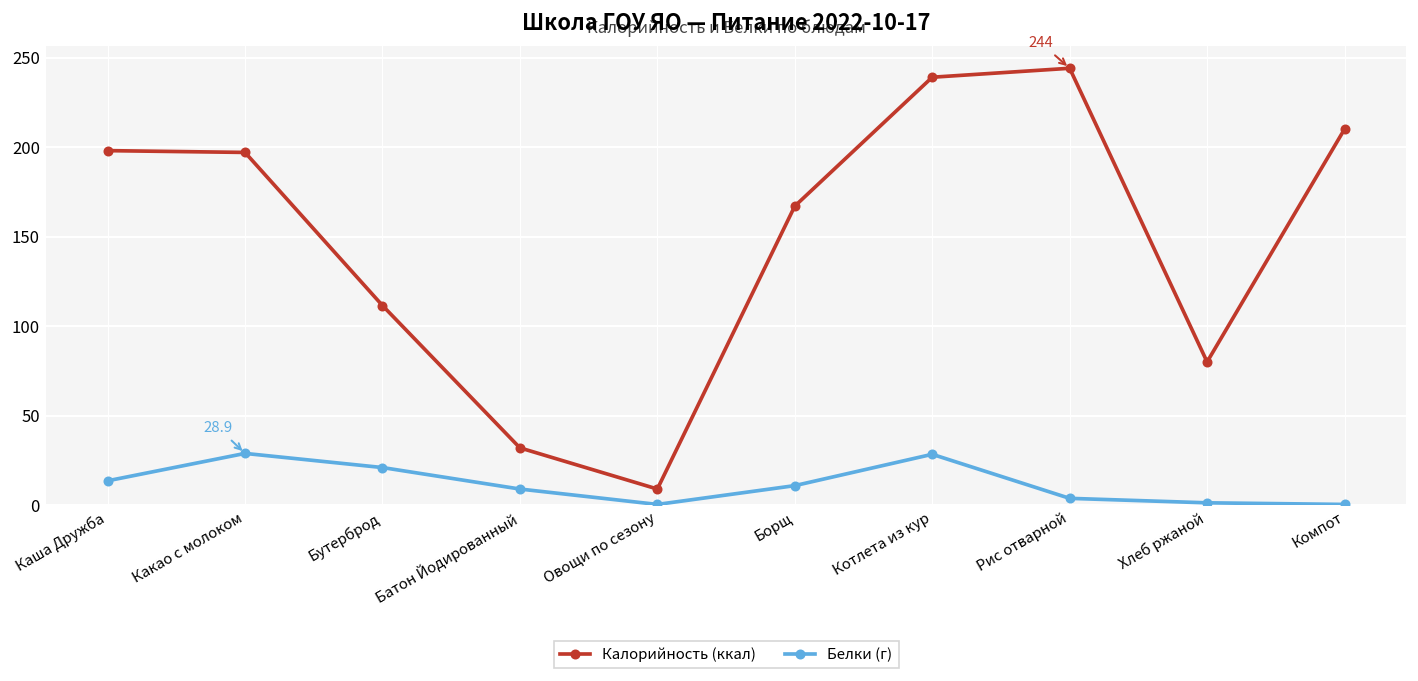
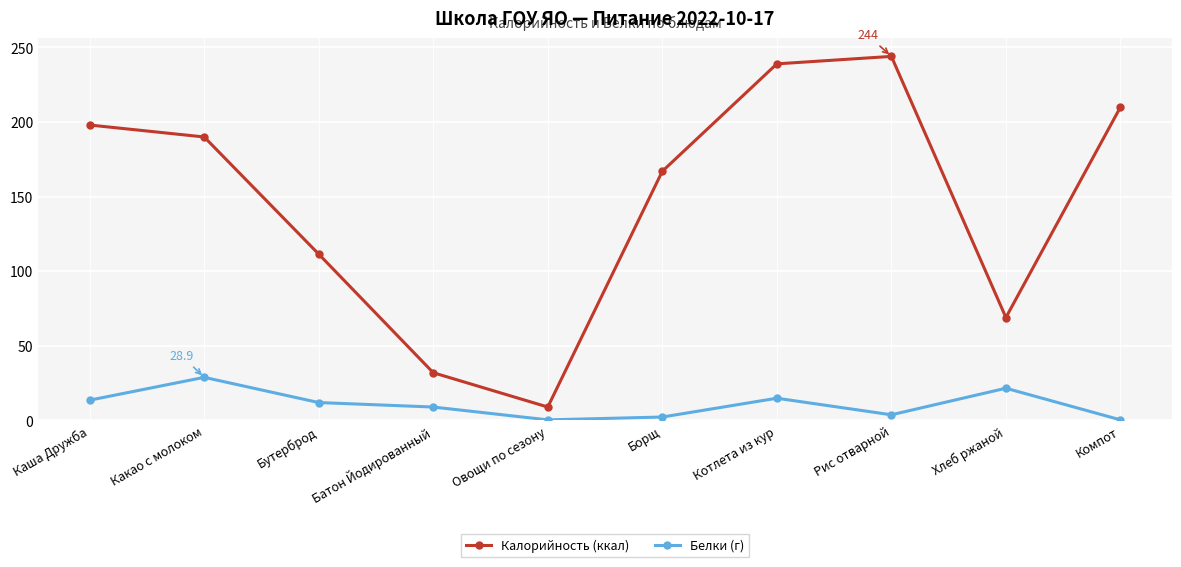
  {
    "Калорийность (ккал)": {
      "Каша Дружба": 198,
-     "Какао с молоком": 197,
+     "Какао с молоком": 190,
      "Бутерброд": 112,
      "Батон Йодированный": 32,
      "Овощи по сезону": 9,
      "Борщ": 167,
      "Котлета из кур": 239,
-     "Хлеб ржаной": 80,
+     "Хлеб ржаной": 69,
      "Компот": 210
    },
    "Белки (г)": {
      "Каша Дружба": 14,
-     "Бутерброд": 21,
+     "Бутерброд": 12,
      "Батон Йодированный": 9,
      "Овощи по сезону": 0,
-     "Борщ": 11,
-     "Котлета из кур": 28,
+     "Борщ": 2,
+     "Котлета из кур": 15,
      "Рис отварной": 4,
-     "Хлеб ржаной": 1,
+     "Хлеб ржаной": 22,
      "Компот": 0
    }
  }
